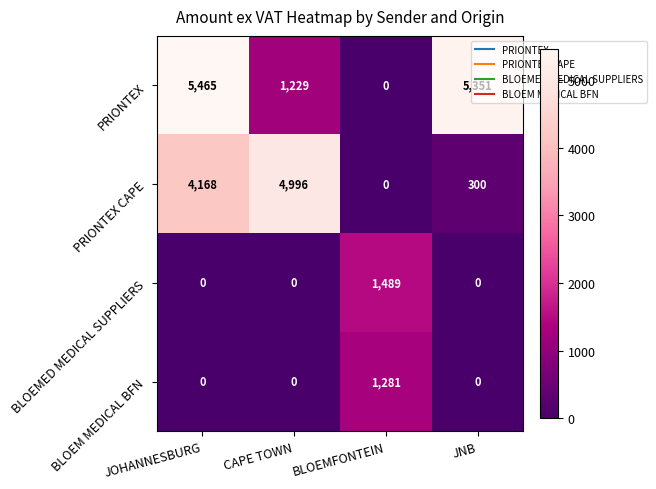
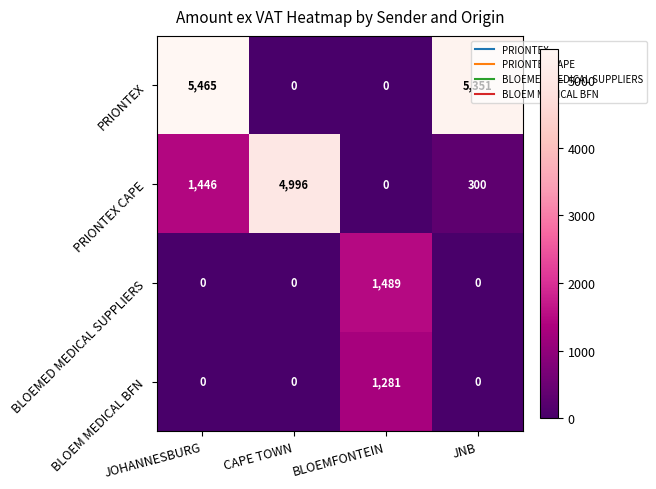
  {
    "PRIONTEX": {
      "JOHANNESBURG": "5,465",
-     "CAPE TOWN": "1,229",
+     "CAPE TOWN": "0",
      "BLOEMFONTEIN": "0"
    },
    "PRIONTEX CAPE": {
-     "JOHANNESBURG": "4,168",
+     "JOHANNESBURG": "1,446",
      "CAPE TOWN": "4,996",
      "BLOEMFONTEIN": "0",
      "JNB": "300"
    },
    "BLOEMED MEDICAL SUPPLIERS": {
      "JOHANNESBURG": "0",
      "CAPE TOWN": "0",
      "BLOEMFONTEIN": "1,489",
      "JNB": "0"
    },
    "BLOEM MEDICAL BFN": {
      "JOHANNESBURG": "0",
      "CAPE TOWN": "0",
      "BLOEMFONTEIN": "1,281",
      "JNB": "0"
    }
  }
